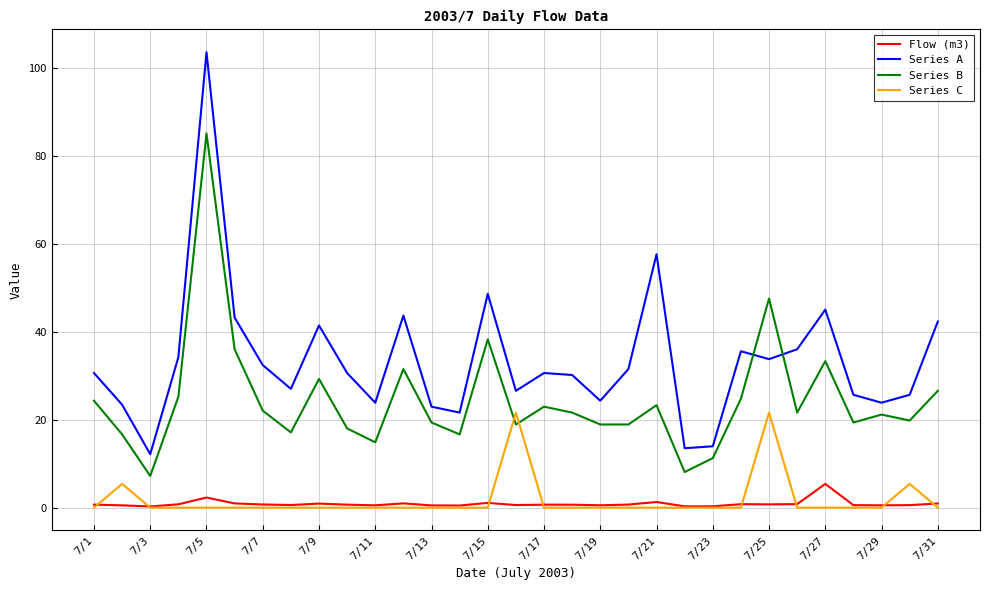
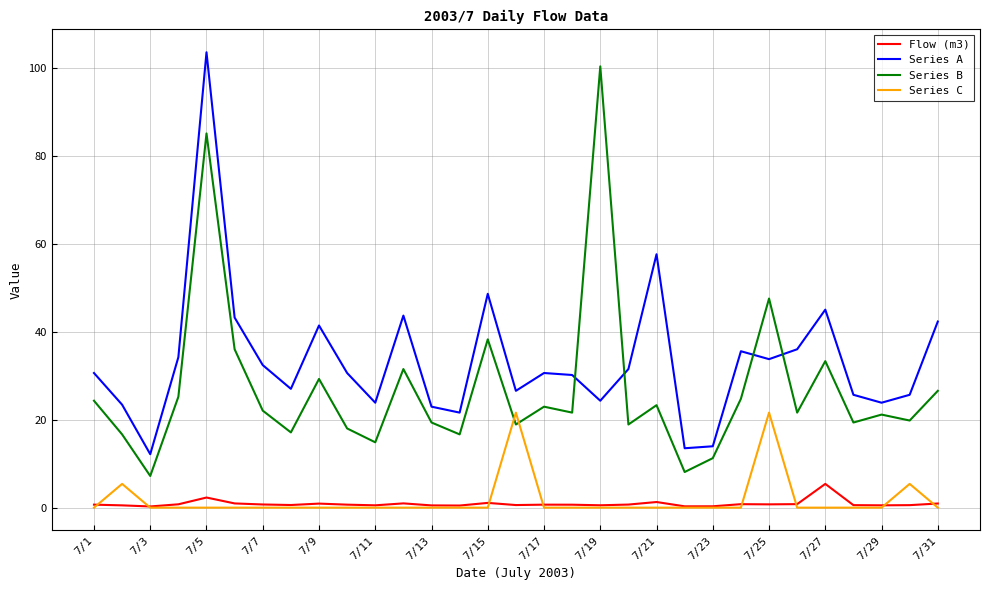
  {
    "Flow (m3)": {
      "7/1": 1,
      "7/5": 2,
      "7/7": 1,
      "7/9": 1,
      "7/15": 1,
      "7/17": 1,
      "7/21": 1,
      "7/25": 1,
      "7/27": 5,
      "7/31": 1
    },
    "Series A": {
      "7/1": 31,
      "7/3": 12,
      "7/5": 103,
      "7/7": 32,
      "7/9": 41,
      "7/11": 24,
      "7/13": 23,
      "7/15": 49,
      "7/17": 31,
      "7/19": 24,
      "7/21": 58,
      "7/23": 14,
      "7/25": 34,
      "7/27": 45,
      "7/29": 24,
      "7/31": 42
    },
    "Series B": {
      "7/1": 24,
      "7/3": 7,
      "7/5": 85,
      "7/7": 22,
      "7/9": 29,
      "7/11": 15,
      "7/13": 19,
      "7/15": 38,
      "7/17": 23,
-     "7/19": 19,
+     "7/19": 100,
      "7/21": 23,
      "7/23": 11,
      "7/25": 48,
      "7/27": 33,
      "7/29": 21,
      "7/31": 27
    },
    "Series C": {
      "7/1": 0,
      "7/5": 0,
      "7/7": 0,
      "7/9": 0,
      "7/15": 0,
      "7/17": 0,
      "7/21": 0,
      "7/25": 22,
      "7/27": 0,
      "7/31": 0
    }
  }
